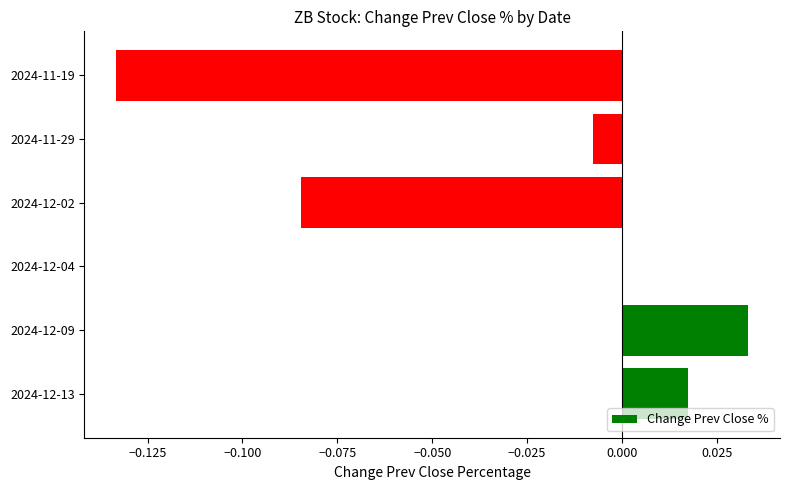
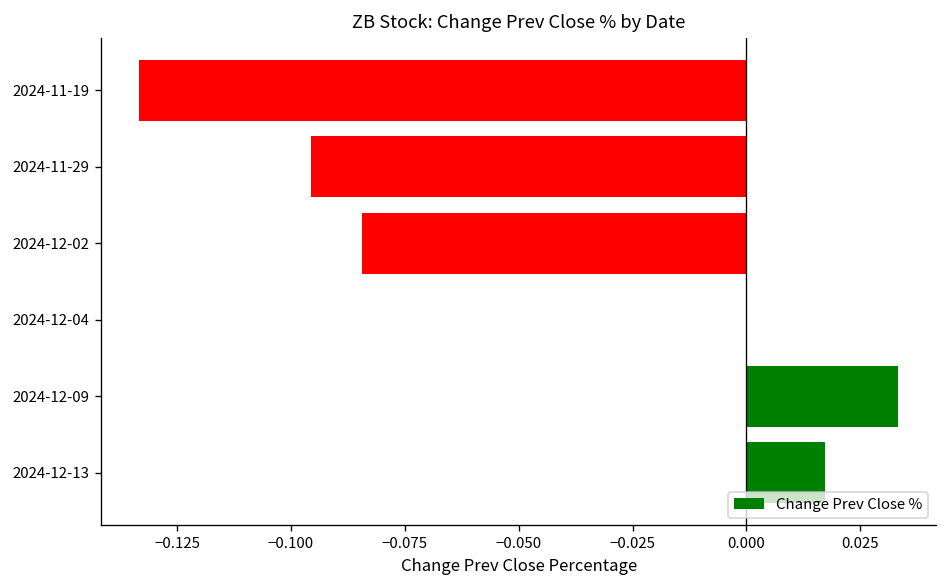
  {
    "2024-11-19": -0.133,
-   "2024-11-29": -0.008,
+   "2024-11-29": -0.096,
    "2024-12-02": -0.085,
    "2024-12-04": 0.000,
    "2024-12-09": 0.033,
    "2024-12-13": 0.017
  }
